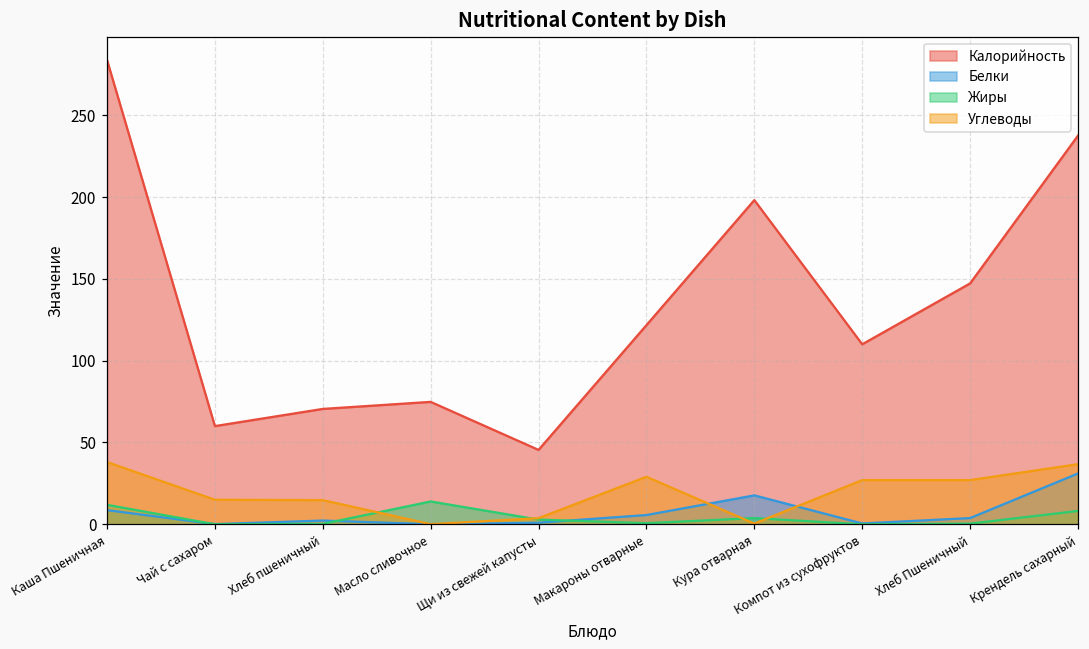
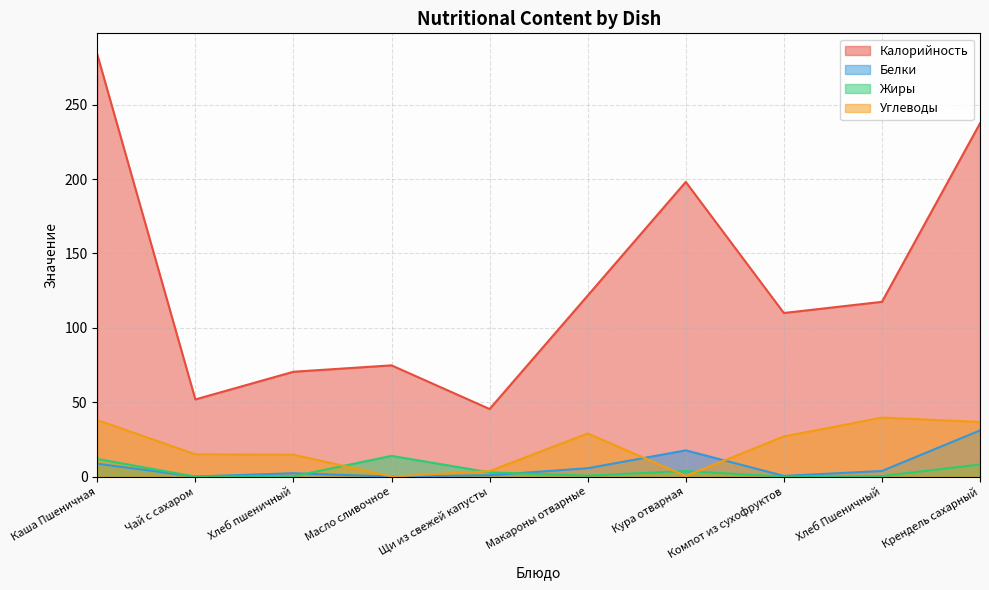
  {
    "Калорийность": {
      "Каша Пшеничная": 284,
-     "Чай с сахаром": 60,
+     "Чай с сахаром": 52,
      "Хлеб пшеничный": 71,
      "Масло сливочное": 75,
      "Щи из свежей капусты": 45,
      "Макароны отварные": 122,
      "Кура отварная": 198,
      "Компот из сухофруктов": 110,
-     "Хлеб Пшеничный": 147,
+     "Хлеб Пшеничный": 118,
      "Крендель сахарный": 238
    },
    "Белки": {
      "Каша Пшеничная": 9,
      "Хлеб пшеничный": 2,
      "Щи из свежей капусты": 1,
      "Макароны отварные": 6,
      "Кура отварная": 18,
      "Хлеб Пшеничный": 4,
      "Крендель сахарный": 31
    },
    "Жиры": {
      "Каша Пшеничная": 12,
      "Хлеб пшеничный": 0,
      "Масло сливочное": 14,
      "Макароны отварные": 1,
      "Кура отварная": 4,
      "Хлеб Пшеничный": 0,
      "Крендель сахарный": 8
    },
    "Углеводы": {
      "Каша Пшеничная": 38,
      "Чай с сахаром": 15,
      "Хлеб пшеничный": 15,
      "Макароны отварные": 29,
      "Кура отварная": 0,
      "Компот из сухофруктов": 27,
-     "Хлеб Пшеничный": 27,
+     "Хлеб Пшеничный": 40,
      "Крендель сахарный": 37
    }
  }
